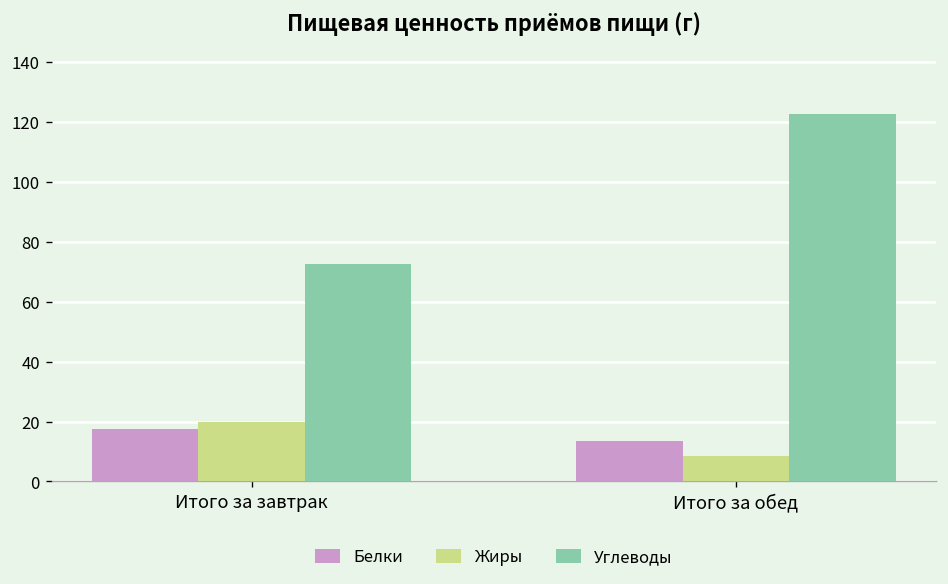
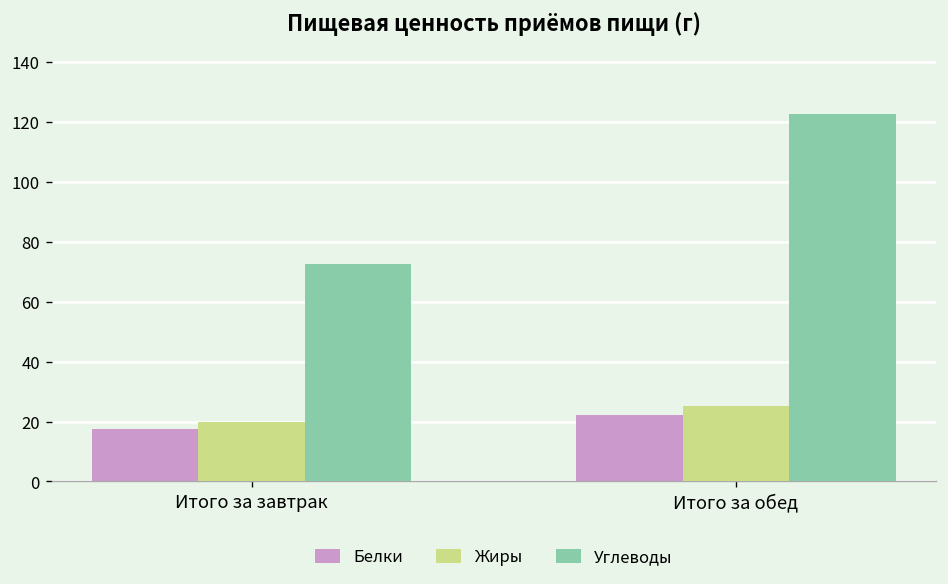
  {
    "Белки": {
      "Итого за завтрак": 18,
-     "Итого за обед": 13
+     "Итого за обед": 22
    },
    "Жиры": {
      "Итого за завтрак": 20,
-     "Итого за обед": 9
+     "Итого за обед": 25
    },
    "Углеводы": {
      "Итого за завтрак": 73,
      "Итого за обед": 123
    }
  }
